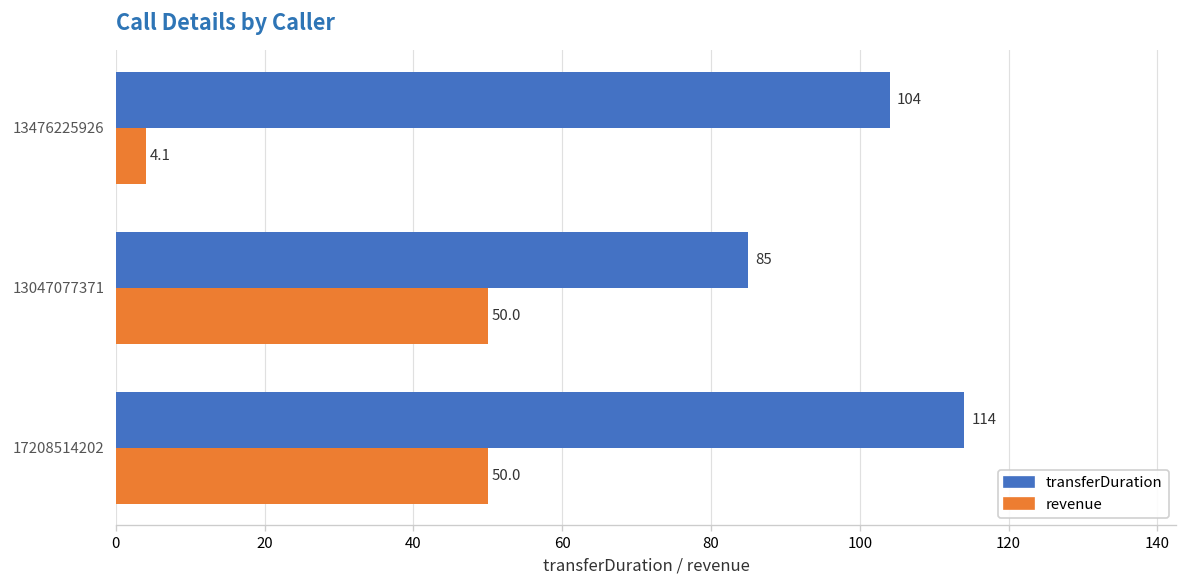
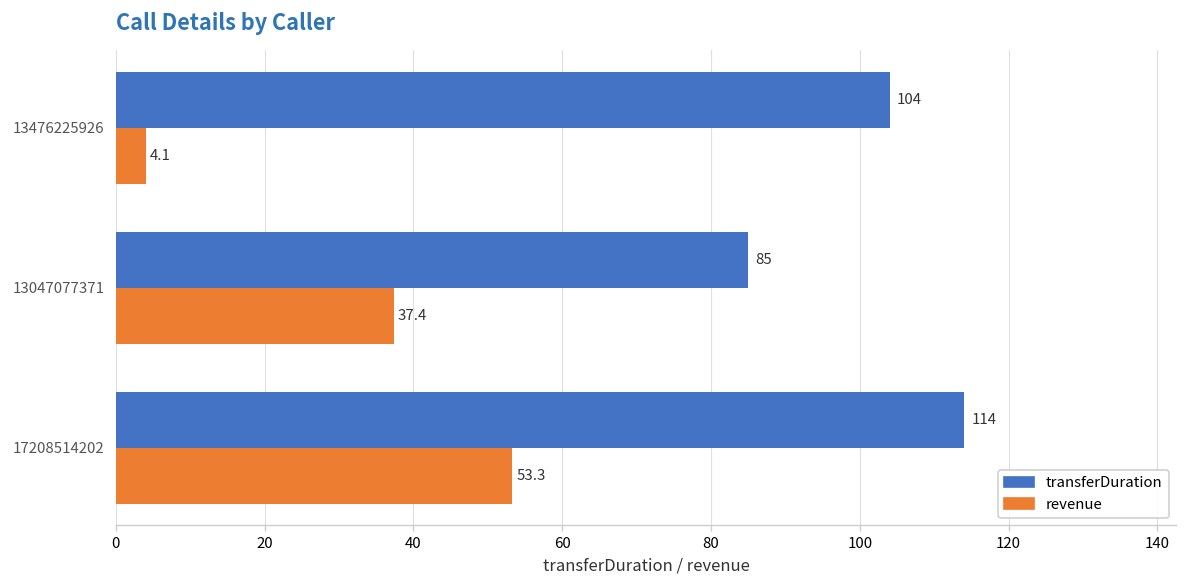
  {
    "transferDuration": {
      "13476225926": 104,
      "13047077371": 85,
      "17208514202": 114
    },
    "revenue": {
      "13476225926": 4.1,
-     "13047077371": 50.0,
-     "17208514202": 50.0
+     "13047077371": 37.4,
+     "17208514202": 53.3
    }
  }
